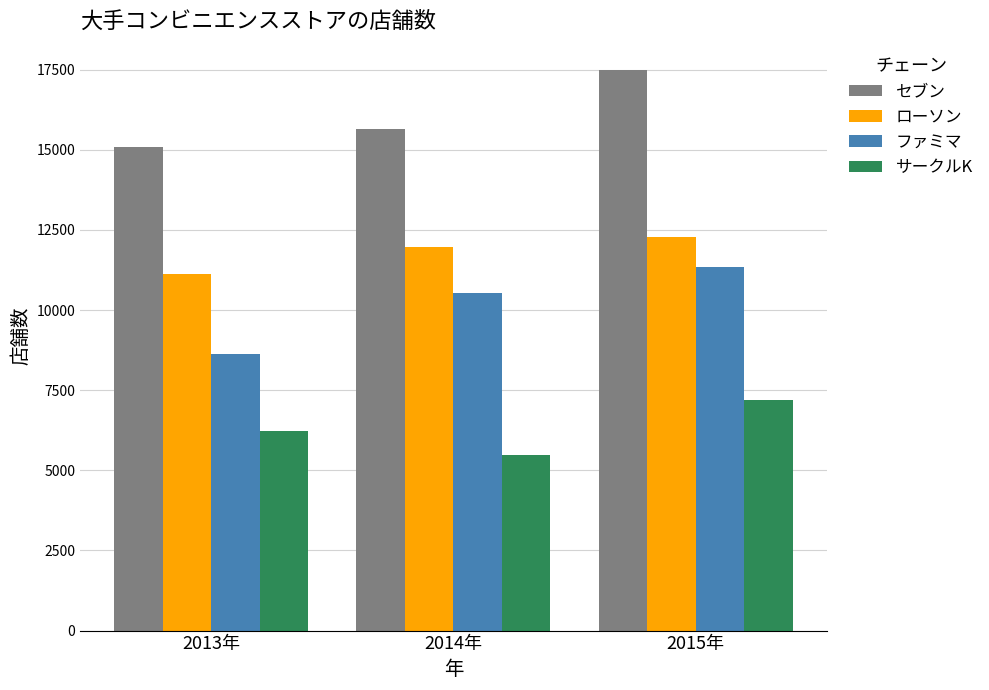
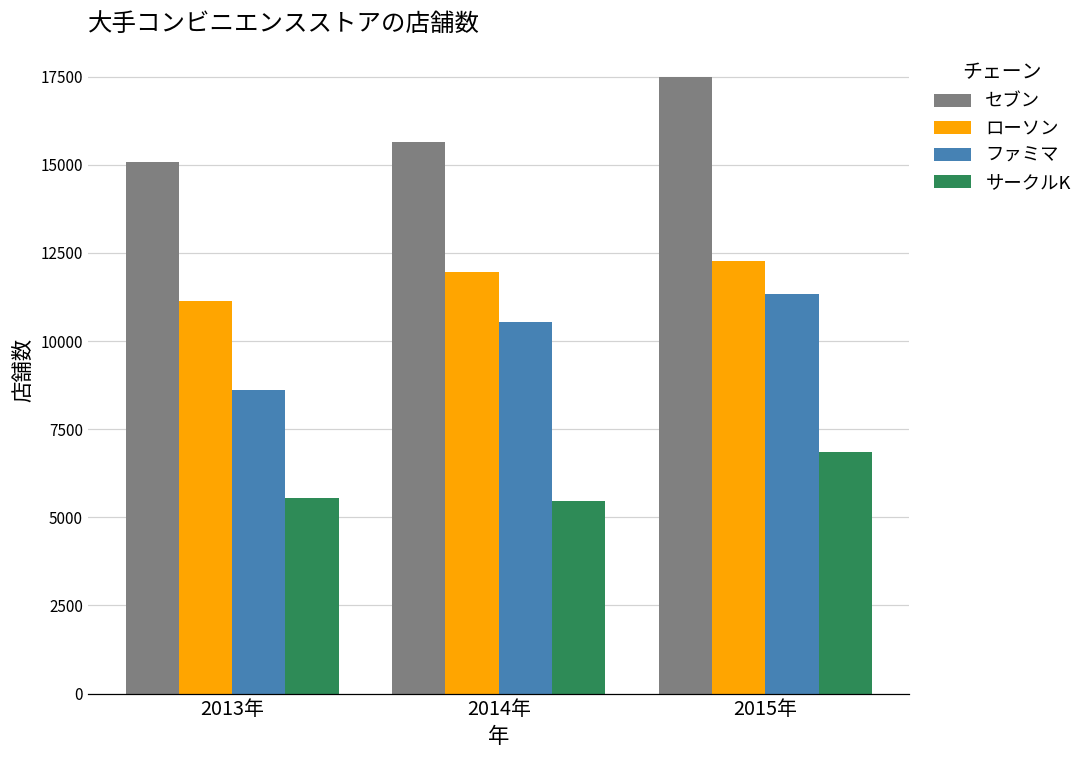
  {
    "セブン": {
      "2013年": 15100,
      "2014年": 15700,
      "2015年": 17500
    },
    "ローソン": {
      "2013年": 11100,
      "2014年": 12000,
      "2015年": 12300
    },
    "ファミマ": {
      "2013年": 8600,
      "2014年": 10500,
      "2015年": 11300
    },
    "サークルK": {
-     "2013年": 6200,
+     "2013年": 5600,
      "2014年": 5500,
-     "2015年": 7200
+     "2015年": 6900
    }
  }
